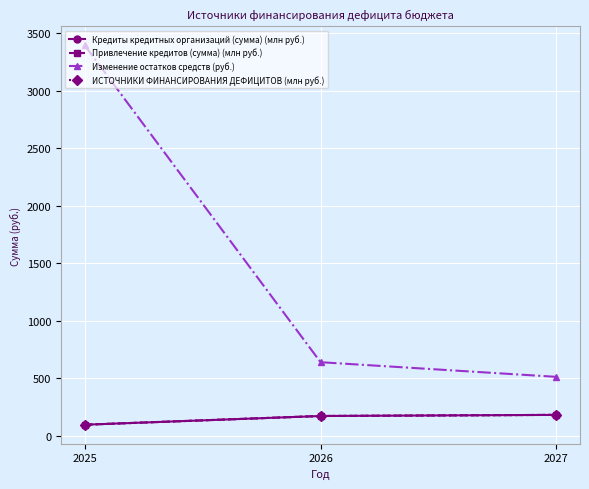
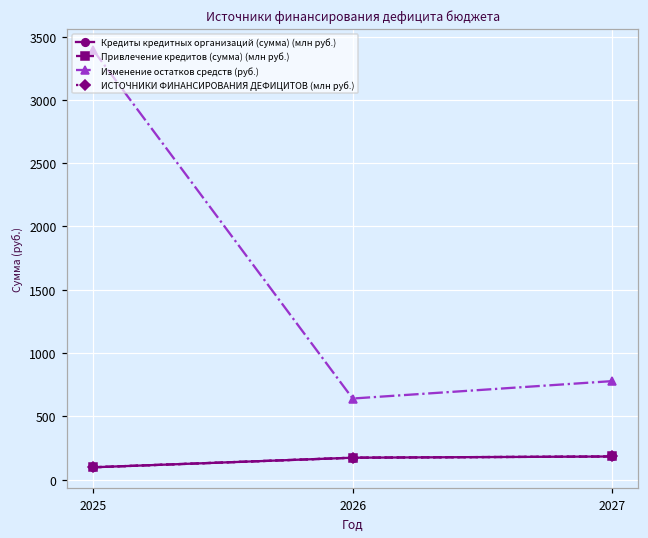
  {
    "ИСТОЧНИКИ ФИНАНСИРОВАНИЯ ДЕФИЦИТОВ (млн руб.)": {
      "2025": 100,
      "2026": 170,
      "2027": 180
    },
    "Изменение остатков средств (руб.)": {
      "2026": 640,
-     "2027": 510
+     "2027": 780
    }
  }
